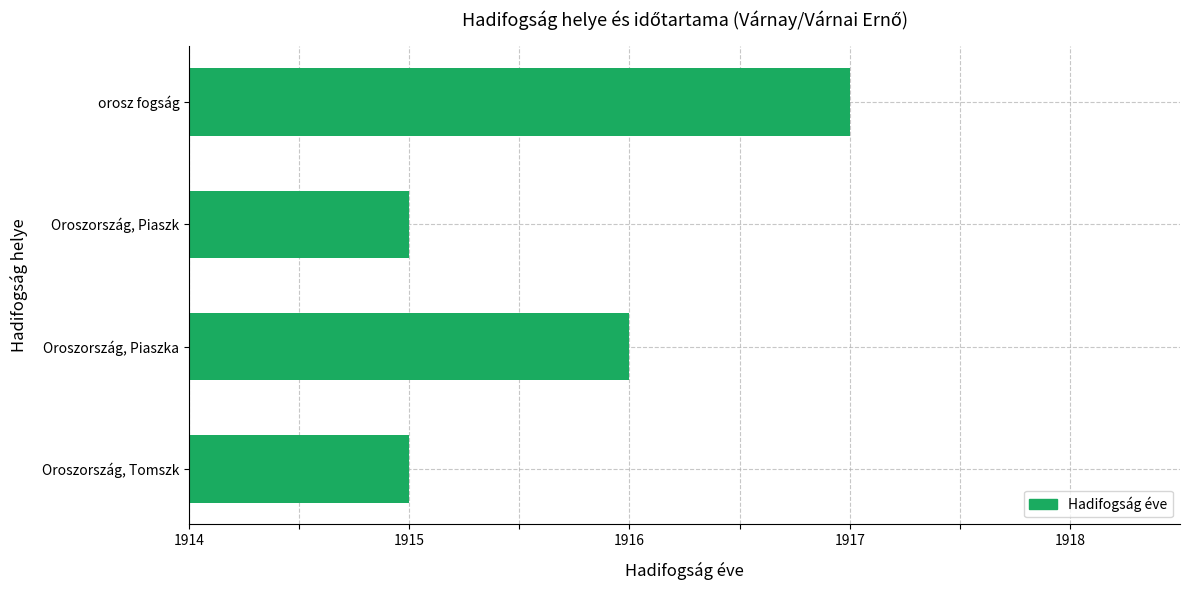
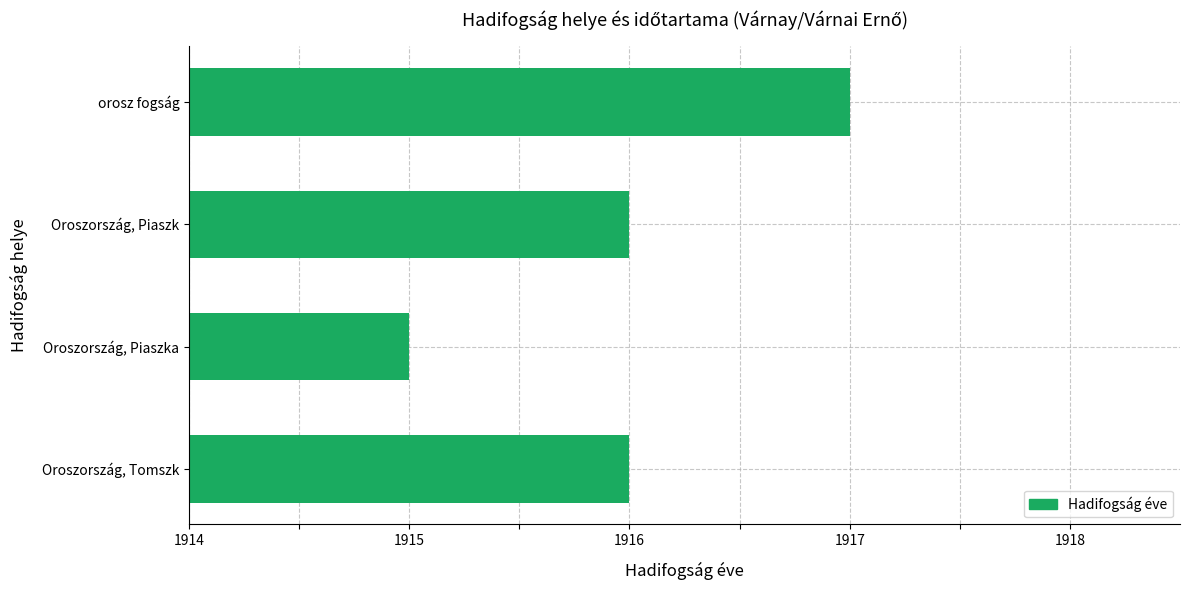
  {
    "orosz fogság": 1917,
-   "Oroszország, Piaszk": 1915,
-   "Oroszország, Piaszka": 1916,
-   "Oroszország, Tomszk": 1915
+   "Oroszország, Piaszk": 1916,
+   "Oroszország, Piaszka": 1915,
+   "Oroszország, Tomszk": 1916
  }
